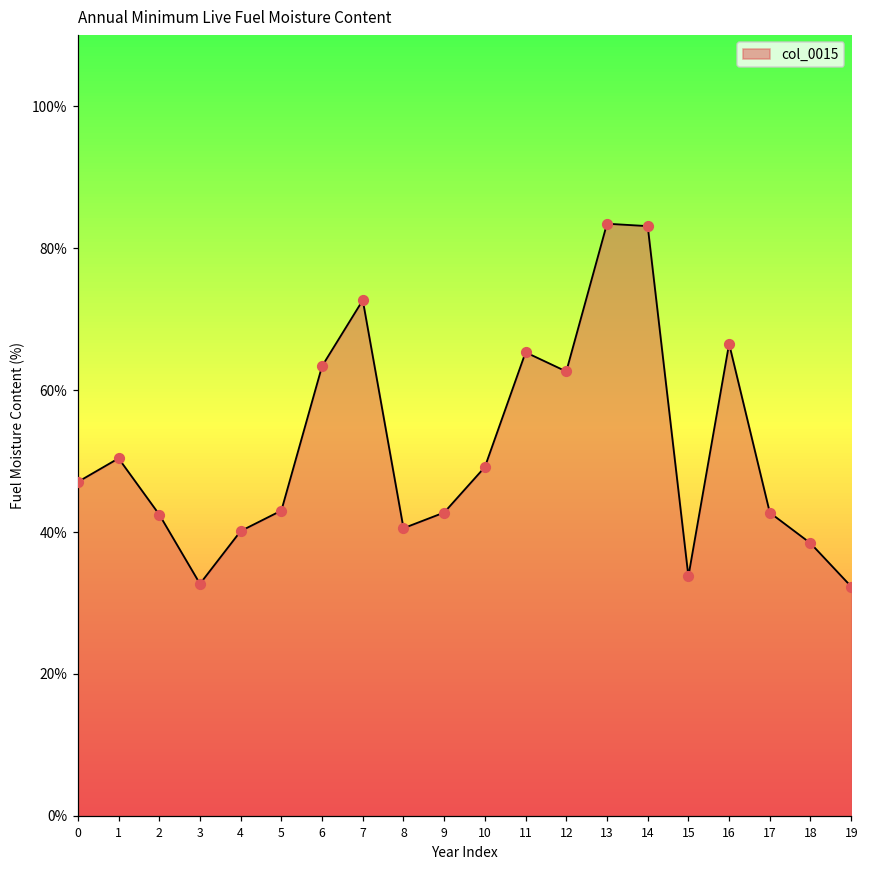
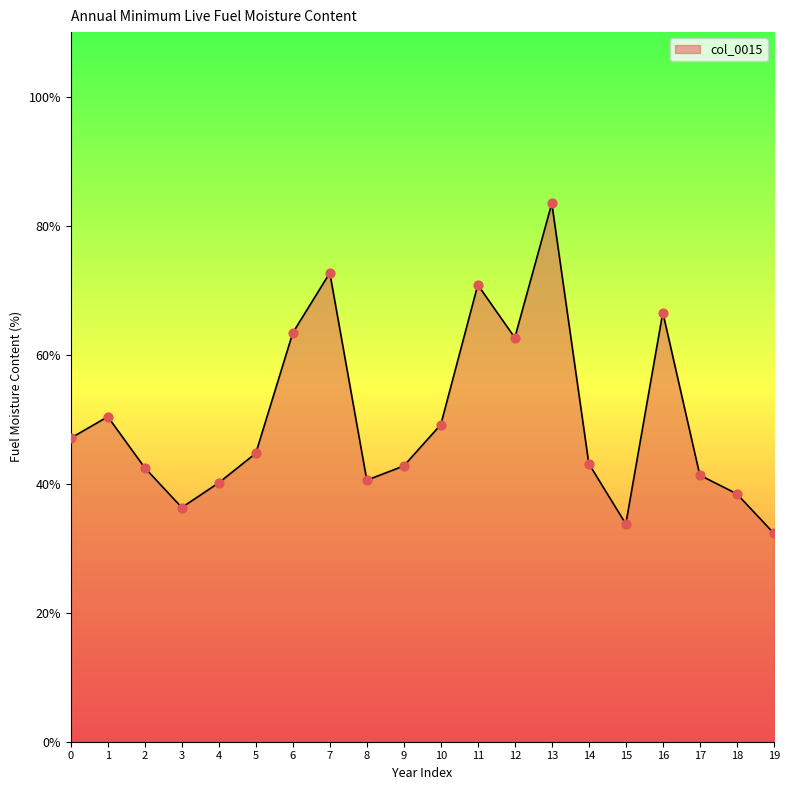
  {
    "0": "47%",
    "1": "50%",
    "2": "42%",
-   "3": "33%",
+   "3": "36%",
    "4": "40%",
-   "5": "43%",
+   "5": "45%",
    "6": "63%",
    "7": "73%",
    "8": "41%",
    "9": "43%",
    "10": "49%",
-   "11": "65%",
+   "11": "71%",
    "12": "63%",
    "13": "83%",
-   "14": "83%",
+   "14": "43%",
    "15": "34%",
    "16": "67%",
-   "17": "43%",
+   "17": "41%",
    "18": "38%",
    "19": "32%"
  }
